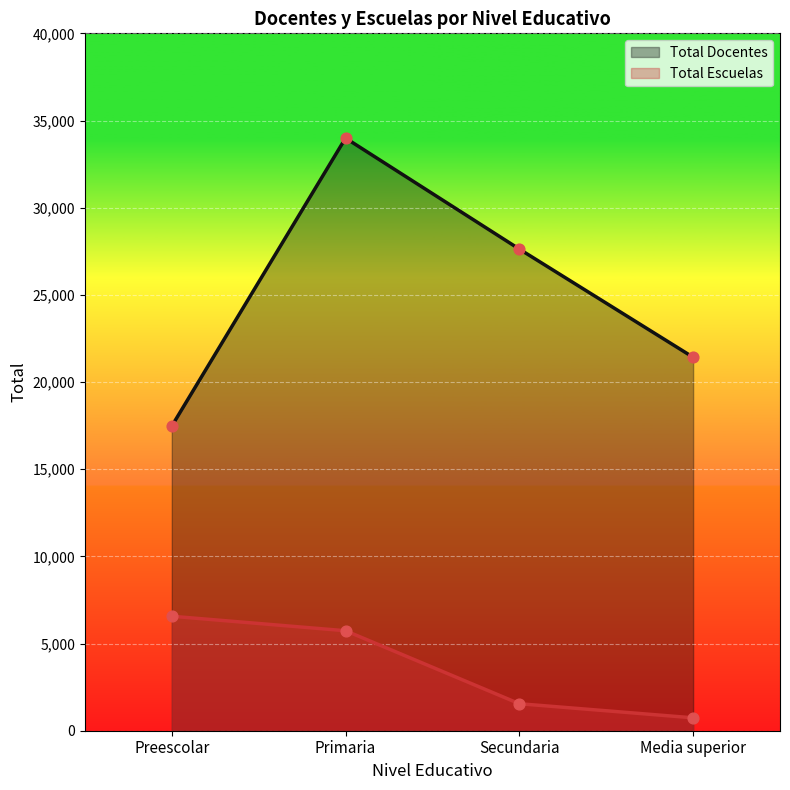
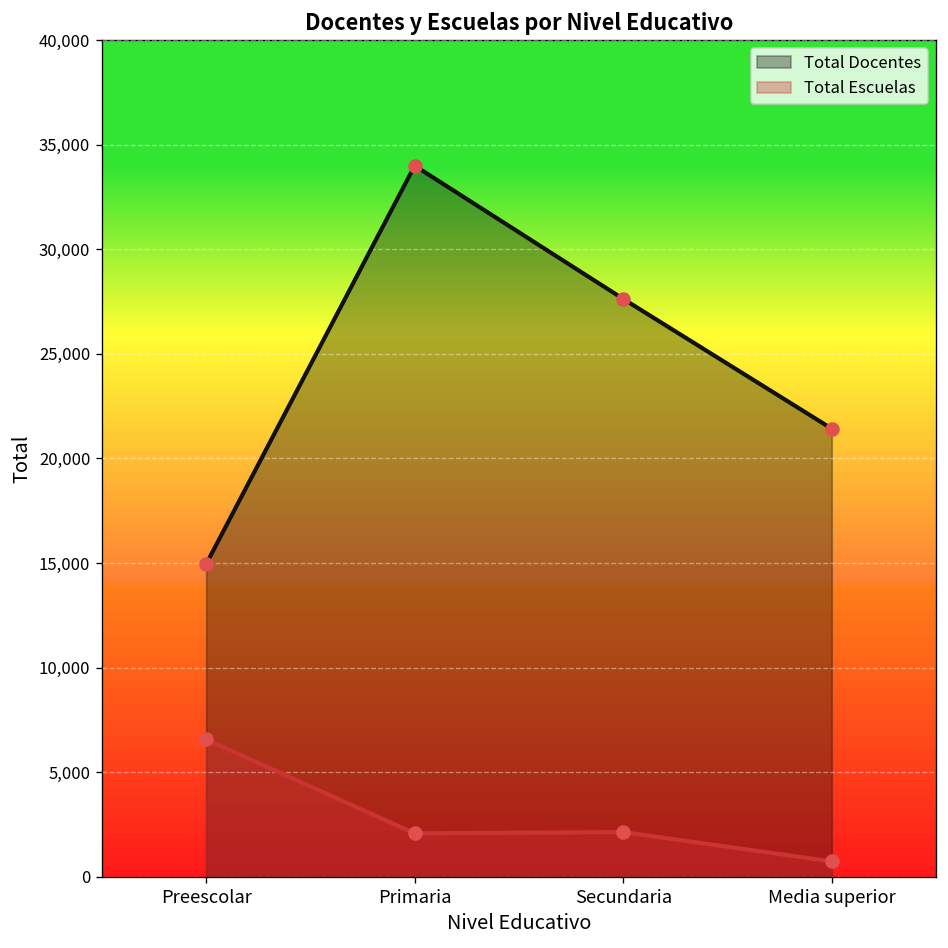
  {
    "Total Docentes": {
-     "Preescolar": "17,500",
+     "Preescolar": "14,900",
      "Primaria": "34,000",
      "Secundaria": "27,600",
      "Media superior": "21,400"
    },
    "Total Escuelas": {
      "Preescolar": "6,600",
-     "Primaria": "5,700",
-     "Secundaria": "1,500",
+     "Primaria": "2,100",
+     "Secundaria": "2,100",
      "Media superior": "700"
    }
  }
